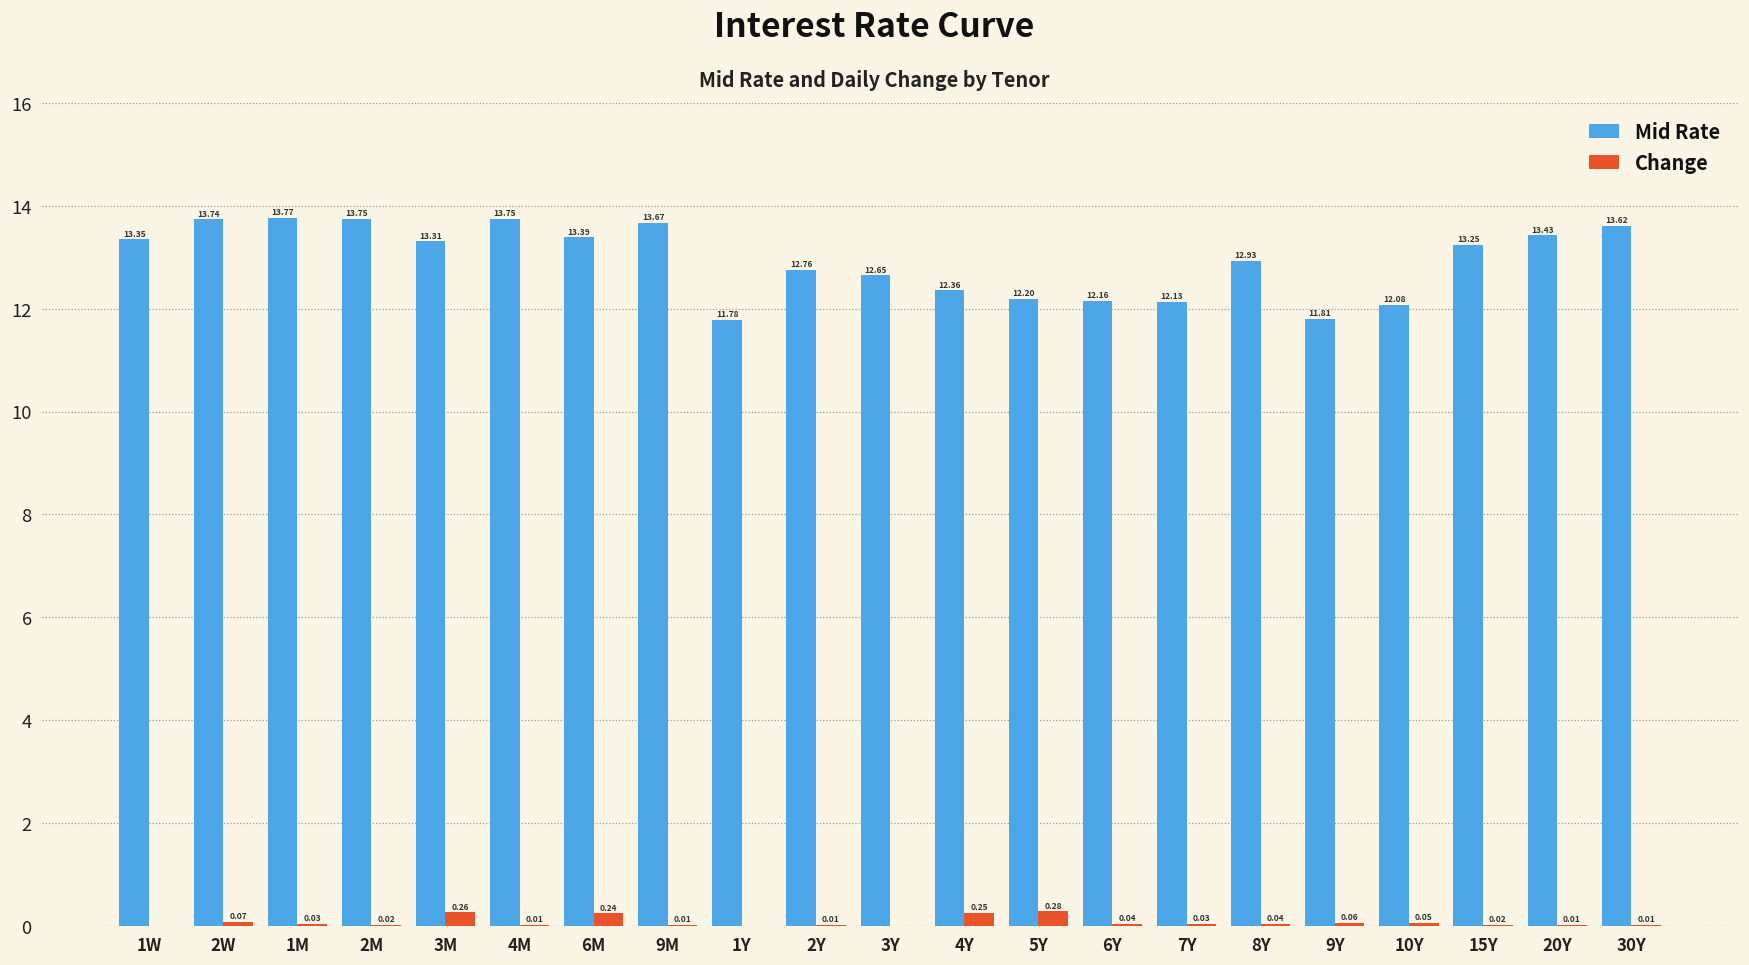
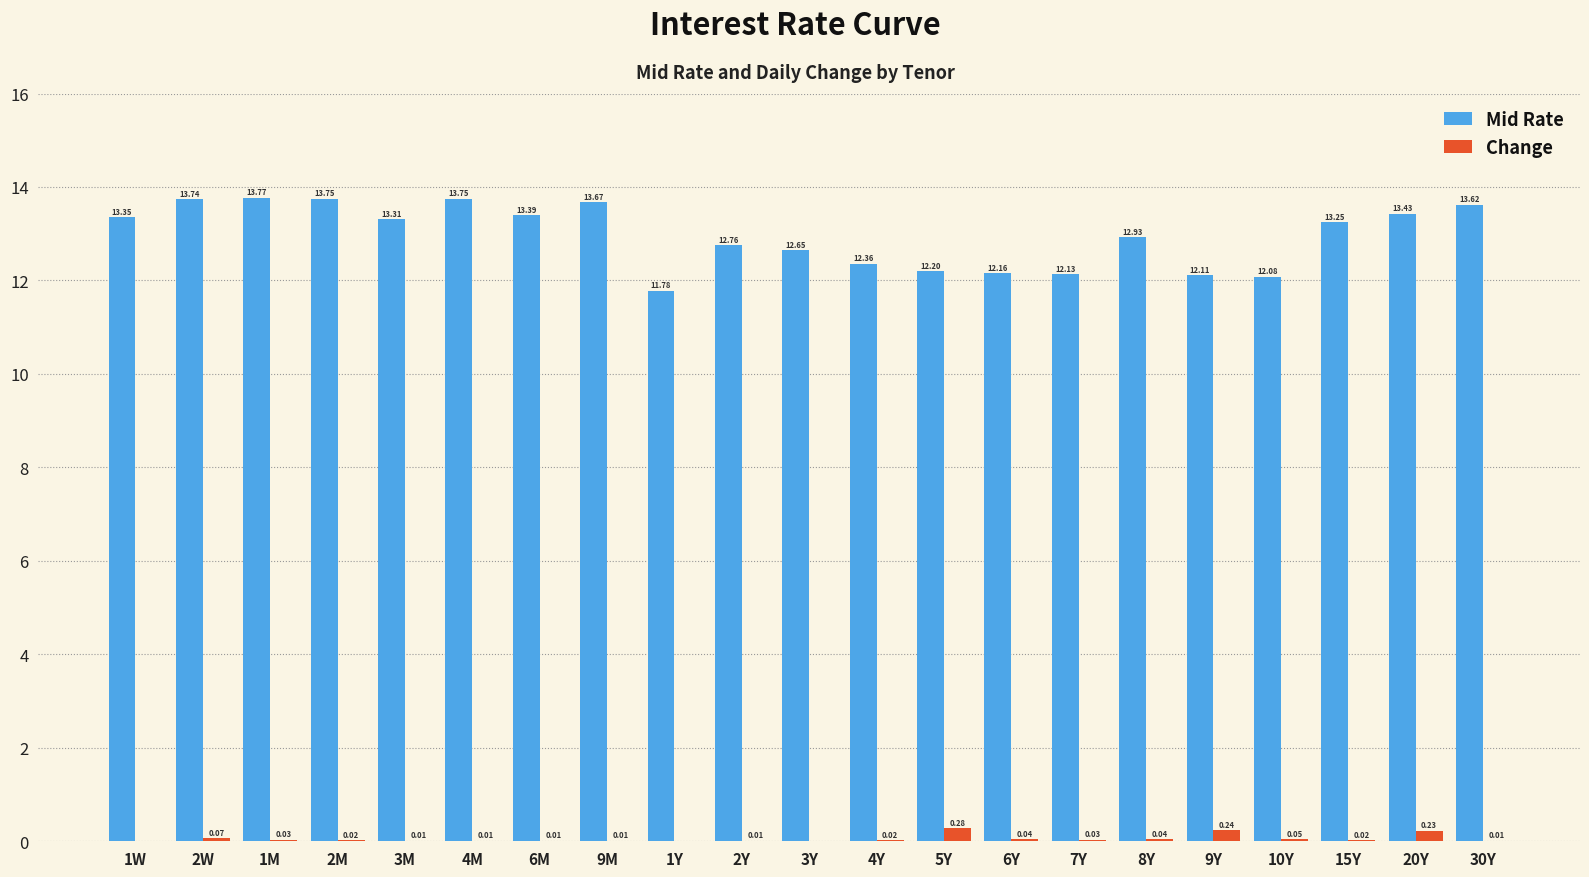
  {
    "Mid Rate": {
      "1W": 13.35,
      "2W": 13.74,
      "1M": 13.77,
      "2M": 13.75,
      "3M": 13.31,
      "4M": 13.75,
      "6M": 13.39,
      "9M": 13.67,
      "1Y": 11.78,
      "2Y": 12.76,
      "3Y": 12.65,
      "4Y": 12.36,
      "5Y": 12.20,
      "6Y": 12.16,
      "7Y": 12.13,
      "8Y": 12.93,
-     "9Y": 11.81,
+     "9Y": 12.11,
      "10Y": 12.08,
      "15Y": 13.25,
      "20Y": 13.43,
      "30Y": 13.62
    },
    "Change": {
      "2W": 0.07,
      "1M": 0.03,
      "2M": 0.02,
-     "3M": 0.26,
+     "3M": 0.01,
      "4M": 0.01,
-     "6M": 0.24,
+     "6M": 0.01,
      "9M": 0.01,
      "2Y": 0.01,
-     "4Y": 0.25,
+     "4Y": 0.02,
      "5Y": 0.28,
      "6Y": 0.04,
      "7Y": 0.03,
      "8Y": 0.04,
-     "9Y": 0.06,
+     "9Y": 0.24,
      "10Y": 0.05,
      "15Y": 0.02,
-     "20Y": 0.01,
+     "20Y": 0.23,
      "30Y": 0.01
    }
  }
